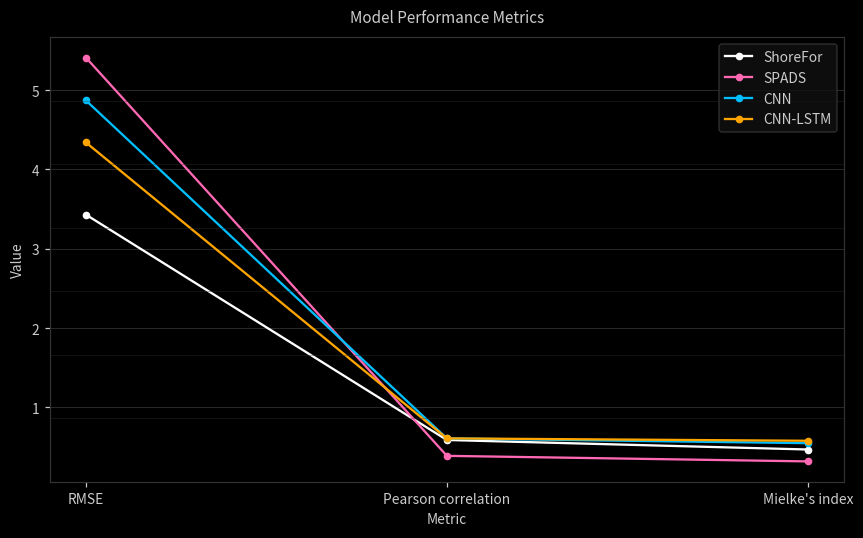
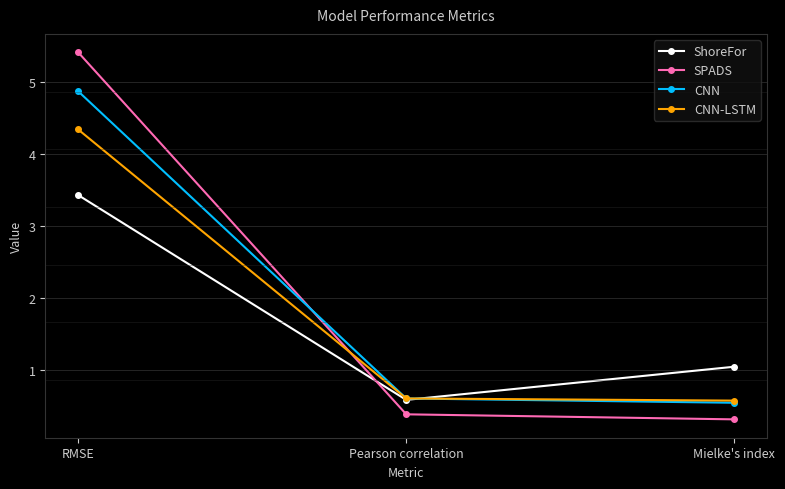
  {
    "ShoreFor": {
      "RMSE": 3.4,
-     "Mielke's index": 0.5
+     "Mielke's index": 1.1
    },
    "SPADS": {
      "RMSE": 5.4,
      "Pearson correlation": 0.4,
      "Mielke's index": 0.3
    },
    "CNN": {
      "RMSE": 4.9
    },
    "CNN-LSTM": {
      "RMSE": 4.3
    }
  }
